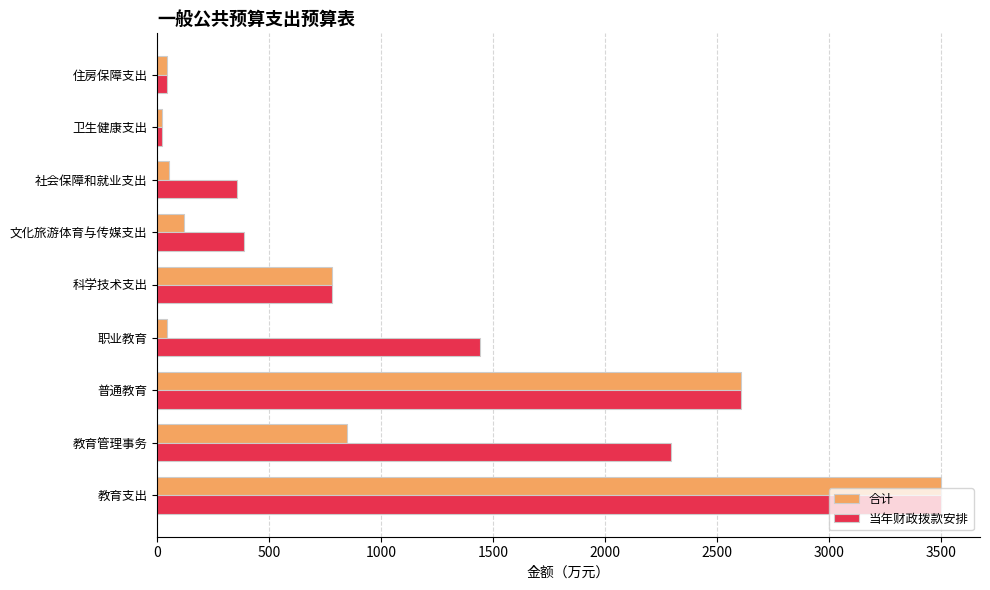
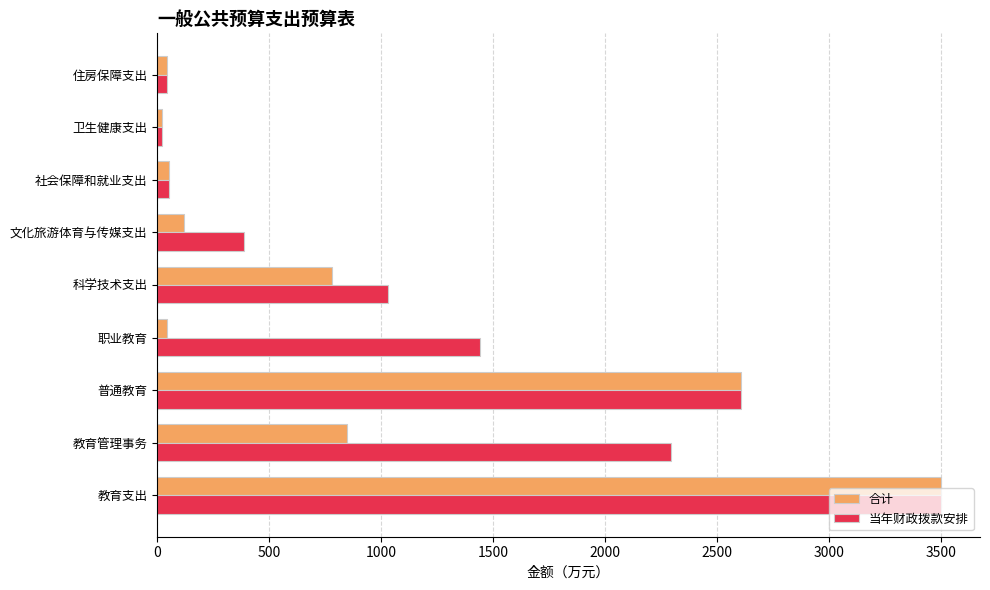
  {
    "合计": {
      "住房保障支出": 40,
      "卫生健康支出": 20,
      "社会保障和就业支出": 50,
      "文化旅游体育与传媒支出": 120,
      "科学技术支出": 780,
      "职业教育": 40,
      "普通教育": 2610,
      "教育管理事务": 850,
      "教育支出": 3500
    },
    "当年财政拨款安排": {
      "住房保障支出": 40,
      "卫生健康支出": 20,
-     "社会保障和就业支出": 360,
+     "社会保障和就业支出": 50,
      "文化旅游体育与传媒支出": 390,
-     "科学技术支出": 780,
+     "科学技术支出": 1030,
      "职业教育": 1440,
      "普通教育": 2610,
      "教育管理事务": 2290
    }
  }
